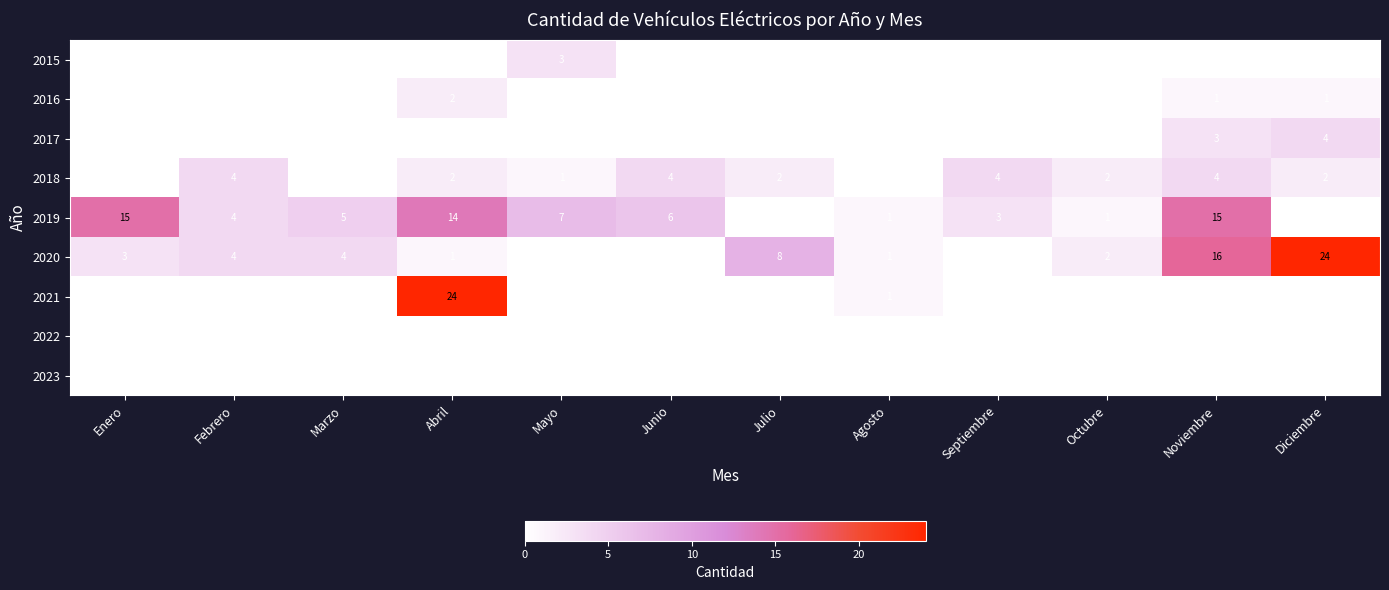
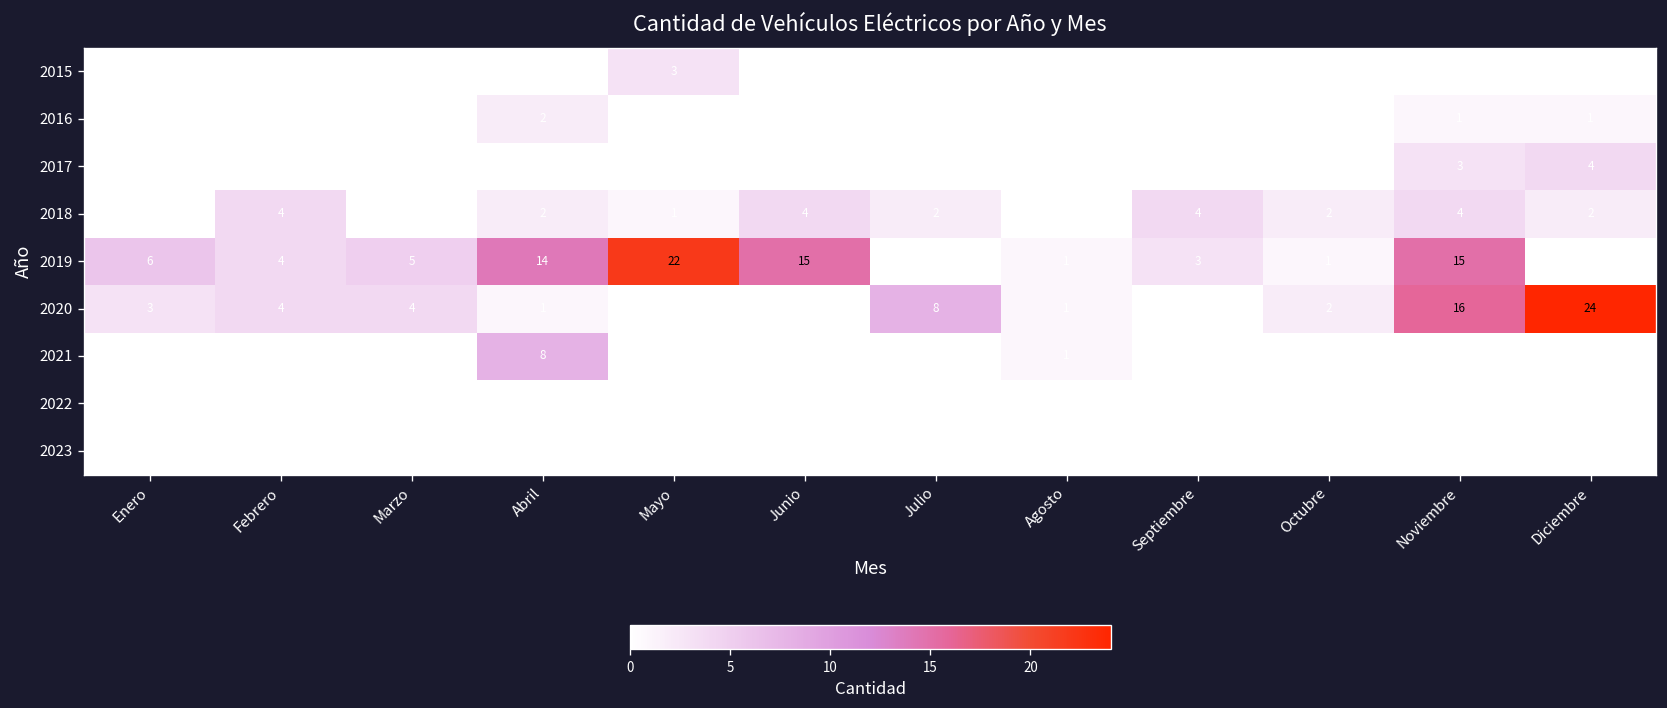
  {
    "2019": {
-     "Enero": 15,
+     "Enero": 6,
      "Marzo": 5,
      "Abril": 14,
-     "Mayo": 7,
-     "Junio": 6,
+     "Mayo": 22,
+     "Junio": 15,
      "Noviembre": 15
    },
    "2020": {
      "Julio": 8,
      "Noviembre": 16,
      "Diciembre": 24
    },
    "2021": {
-     "Abril": 24
+     "Abril": 8
    }
  }
